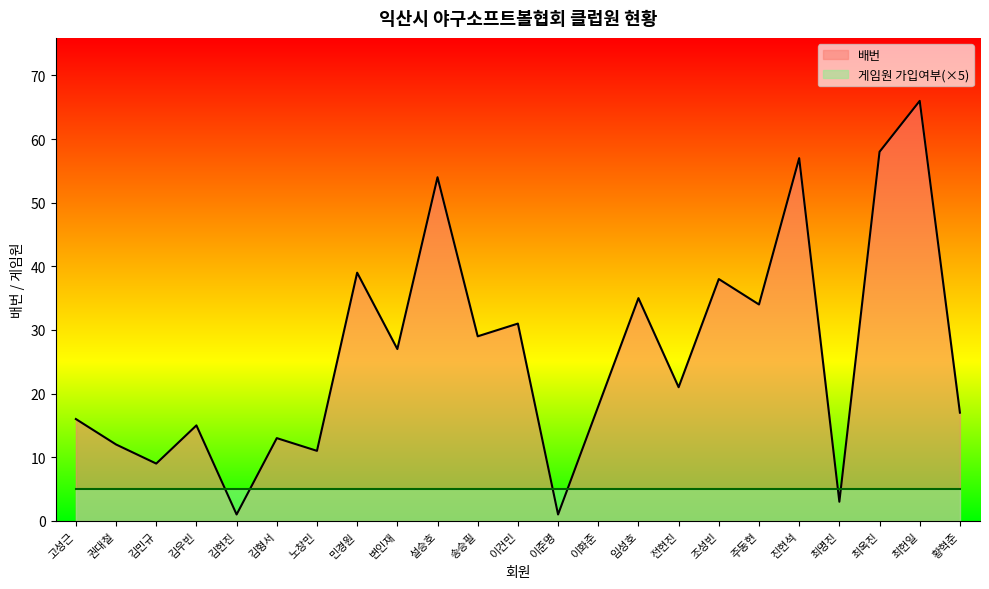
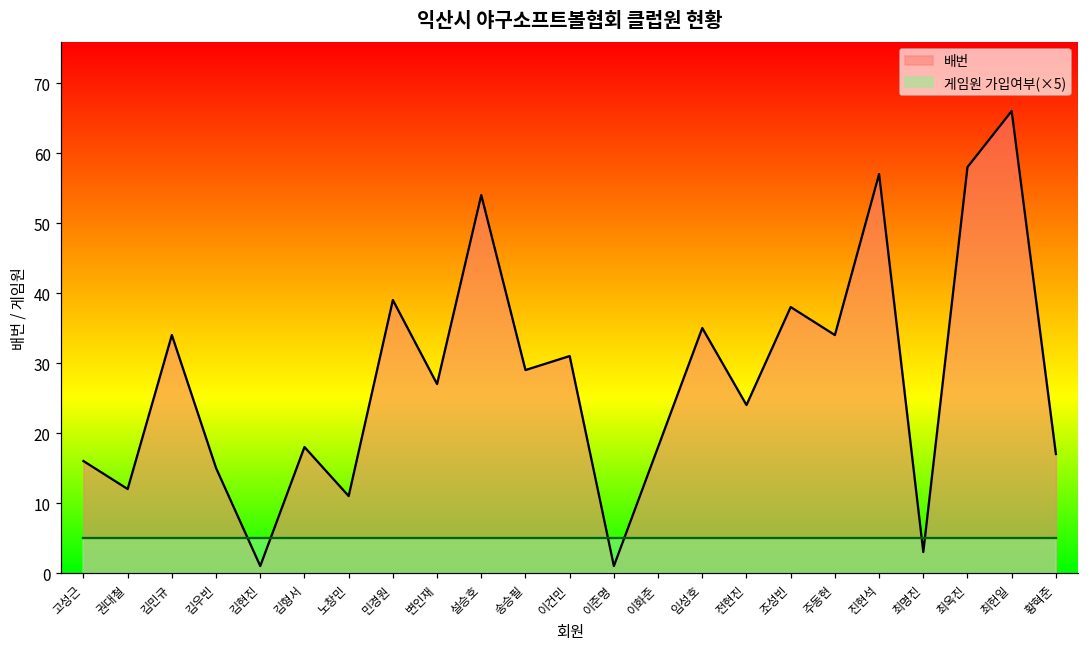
  {
    "배번": {
      "고성근": 16,
      "권대철": 12,
-     "김민규": 9,
+     "김민규": 34,
      "김우빈": 15,
      "김현진": 1,
-     "김형서": 13,
+     "김형서": 18,
      "노창민": 11,
      "민경원": 39,
      "변인재": 27,
      "설승호": 54,
      "송승필": 29,
      "이건민": 31,
      "이준명": 1,
      "이화준": 18,
      "임성호": 35,
-     "전현진": 21,
+     "전현진": 24,
      "조성빈": 38,
      "주동현": 34,
      "진현석": 57,
      "최명진": 3,
      "최옥진": 58,
      "최헌일": 66,
      "황혁준": 17
    },
    "게임원 가입여부(×5)": {
      "고성근": 5,
      "권대철": 5,
      "김민규": 5,
      "김우빈": 5,
      "김현진": 5,
      "김형서": 5,
      "노창민": 5,
      "민경원": 5,
      "변인재": 5,
      "설승호": 5,
      "송승필": 5,
      "이건민": 5,
      "이준명": 5,
      "이화준": 5,
      "임성호": 5,
      "전현진": 5,
      "조성빈": 5,
      "주동현": 5,
      "진현석": 5,
      "최명진": 5,
      "최옥진": 5,
      "최헌일": 5,
      "황혁준": 5
    }
  }
